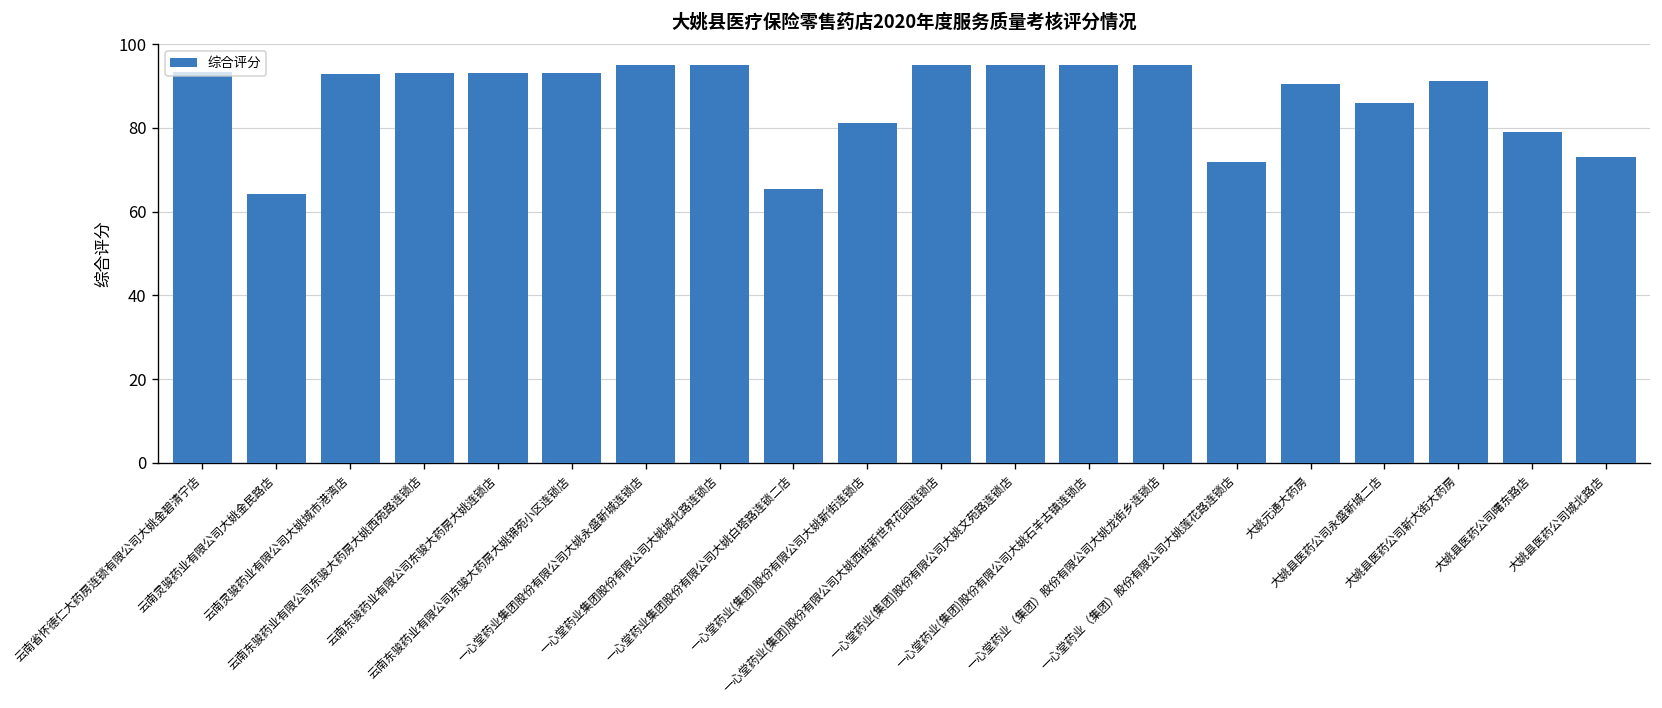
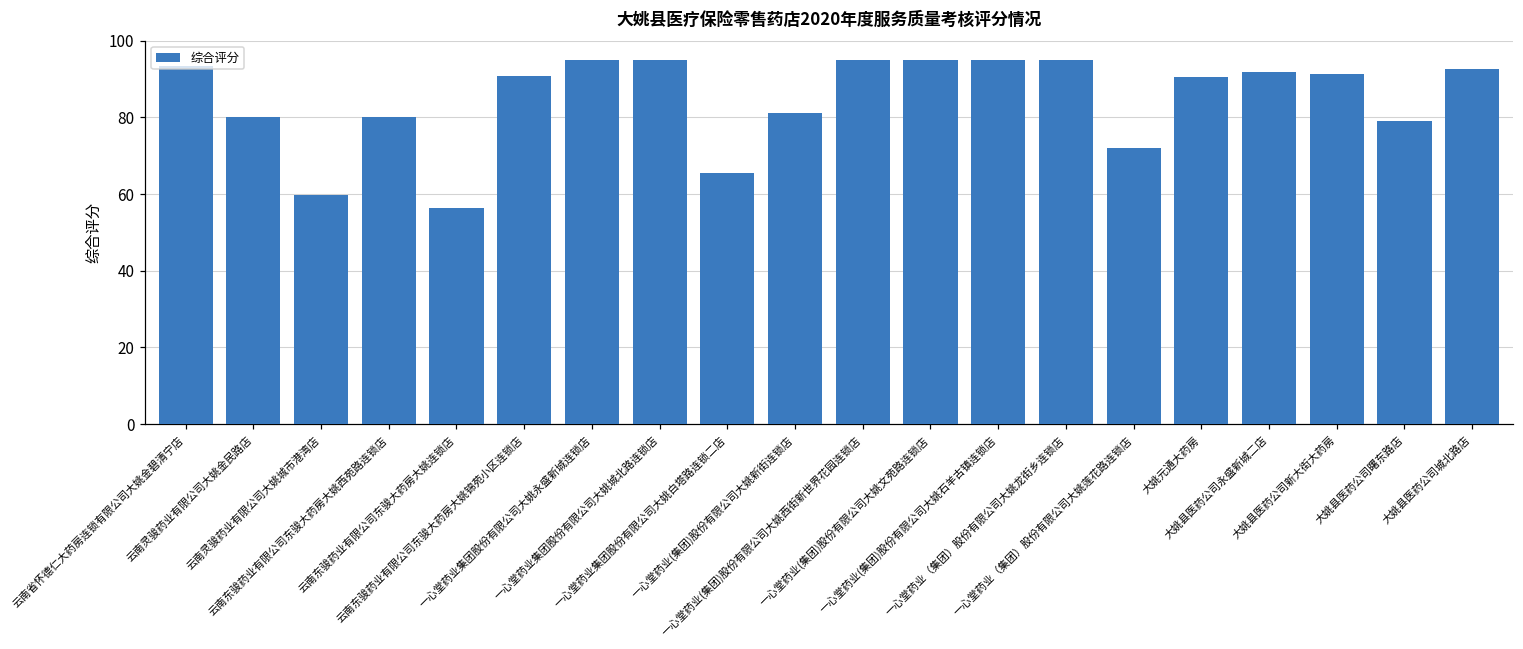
  {
-   "云南灵骏药业有限公司大姚金民路店": 64,
-   "云南灵骏药业有限公司大姚城市港湾店": 93,
-   "云南东骏药业有限公司东骏大药房大姚西苑路连锁店": 93,
-   "云南东骏药业有限公司东骏大药房大姚连锁店": 93,
-   "云南东骏药业有限公司东骏大药房大姚锦苑小区连锁店": 93,
+   "云南灵骏药业有限公司大姚金民路店": 80,
+   "云南灵骏药业有限公司大姚城市港湾店": 60,
+   "云南东骏药业有限公司东骏大药房大姚西苑路连锁店": 80,
+   "云南东骏药业有限公司东骏大药房大姚连锁店": 56,
+   "云南东骏药业有限公司东骏大药房大姚锦苑小区连锁店": 91,
    "一心堂药业集团股份有限公司大姚永盛新城连锁店": 95,
    "一心堂药业集团股份有限公司大姚城北路连锁店": 95,
    "一心堂药业集团股份有限公司大姚白塔路连锁二店": 66,
    "一心堂药业(集团)股份有限公司大姚新街连锁店": 81,
    "一心堂药业(集团)股份有限公司大姚西街新世界花园连锁店": 95,
    "一心堂药业(集团)股份有限公司大姚文苑路连锁店": 95,
    "一心堂药业(集团)股份有限公司大姚石羊古镇连锁店": 95,
    "一心堂药业（集团）股份有限公司大姚龙街乡连锁店": 95,
    "一心堂药业（集团）股份有限公司大姚莲花路连锁店": 72,
    "大姚元通大药房": 91,
-   "大姚县医药公司永盛新城二店": 86,
+   "大姚县医药公司永盛新城二店": 92,
    "大姚县医药公司新大街大药房": 91,
    "大姚县医药公司曙东路店": 79,
-   "大姚县医药公司城北路店": 73
+   "大姚县医药公司城北路店": 93
  }
